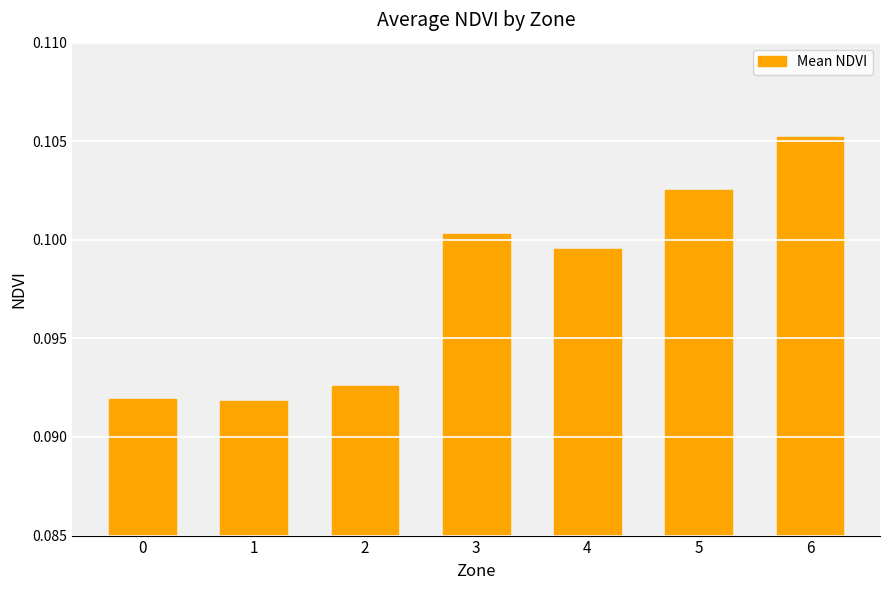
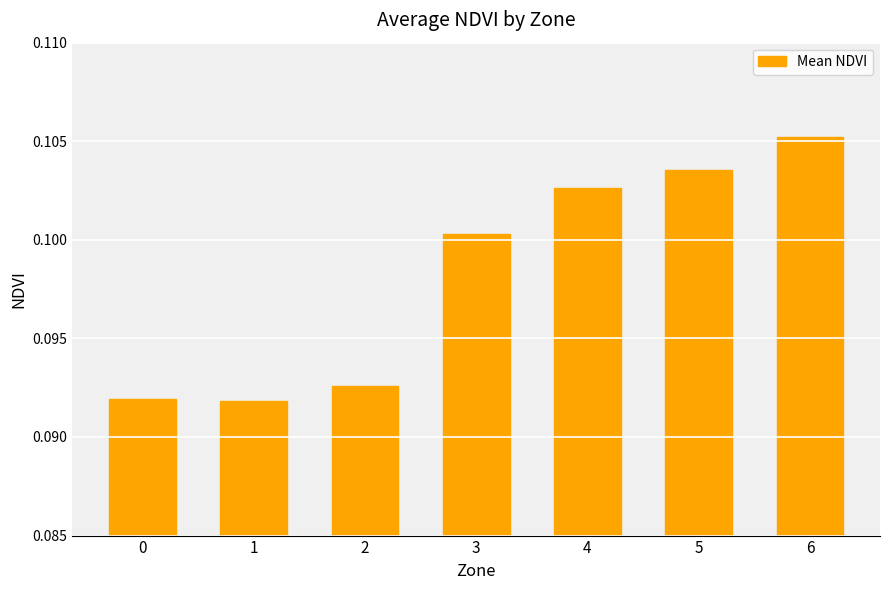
  {
    "0": 0.0919,
    "1": 0.0918,
    "2": 0.0926,
    "3": 0.1003,
-   "4": 0.0995,
-   "5": 0.1025,
+   "4": 0.1026,
+   "5": 0.1035,
    "6": 0.1052
  }
